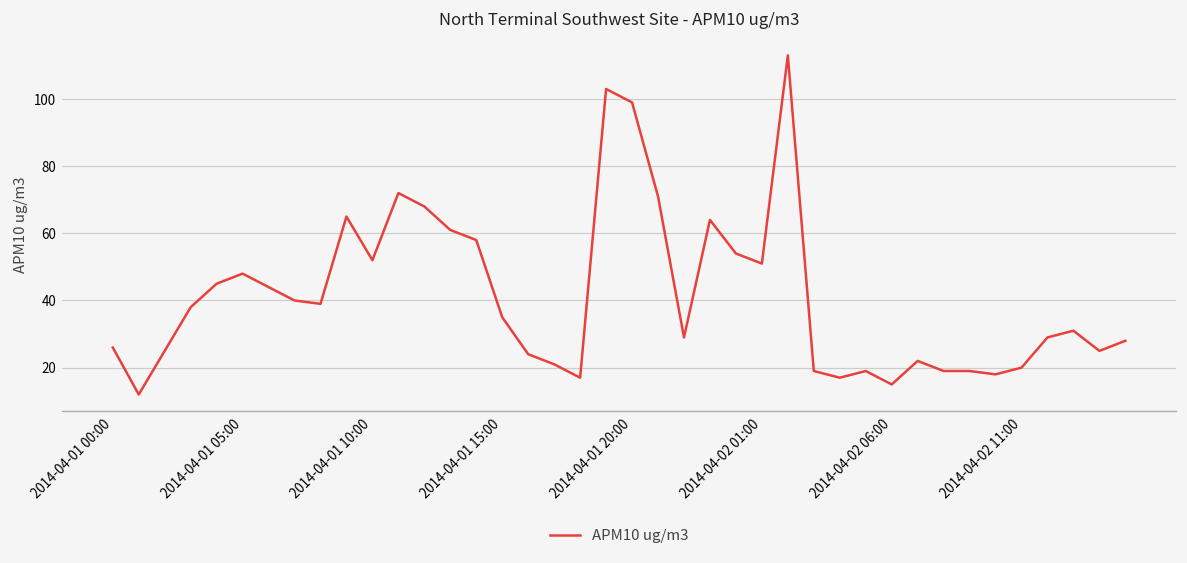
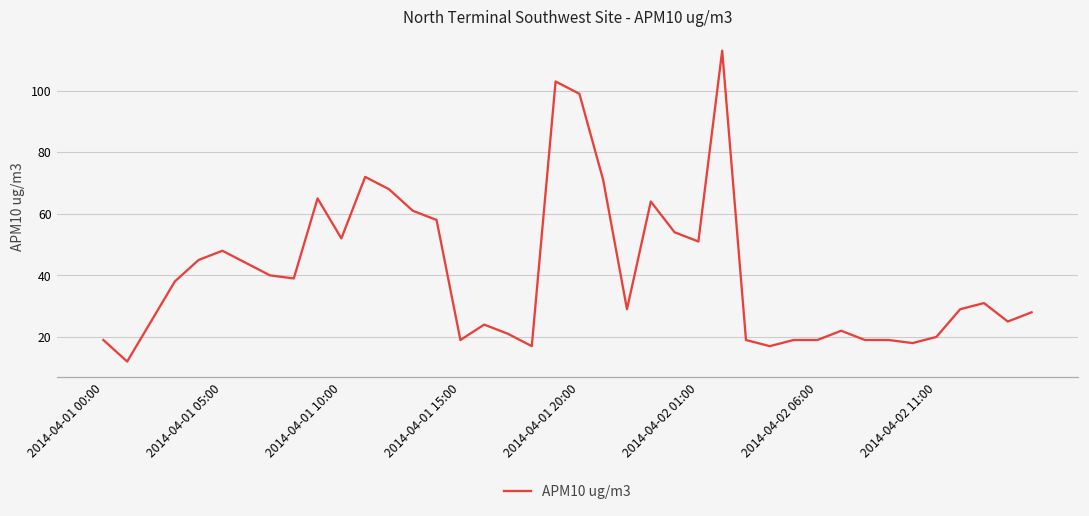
  {
-   "2014-04-01 00:00": 26,
+   "2014-04-01 00:00": 19,
    "2014-04-01 05:00": 48,
    "2014-04-01 10:00": 52,
-   "2014-04-01 15:00": 35,
+   "2014-04-01 15:00": 19,
    "2014-04-01 20:00": 99,
    "2014-04-02 01:00": 51,
-   "2014-04-02 06:00": 15,
+   "2014-04-02 06:00": 19,
    "2014-04-02 11:00": 20
  }
